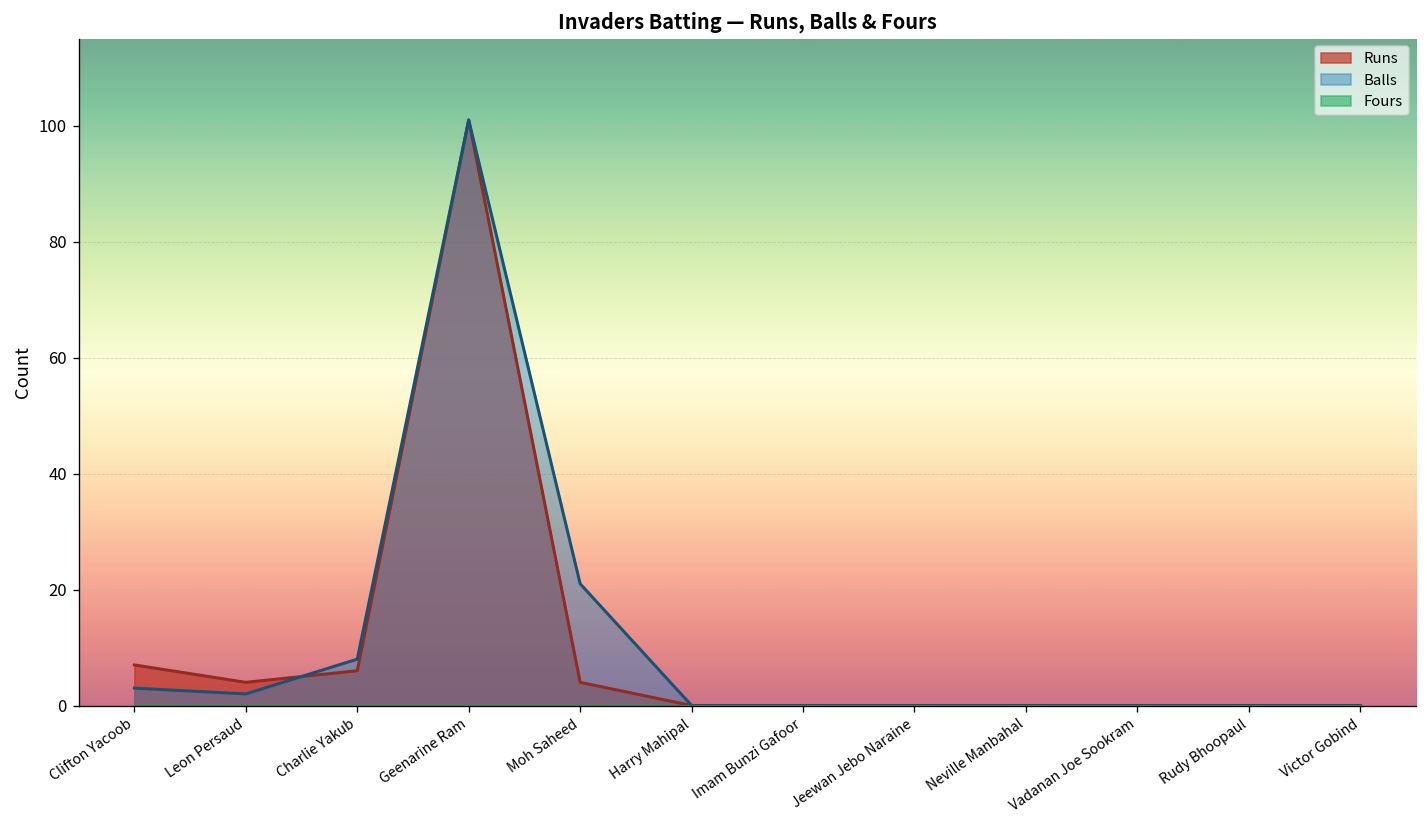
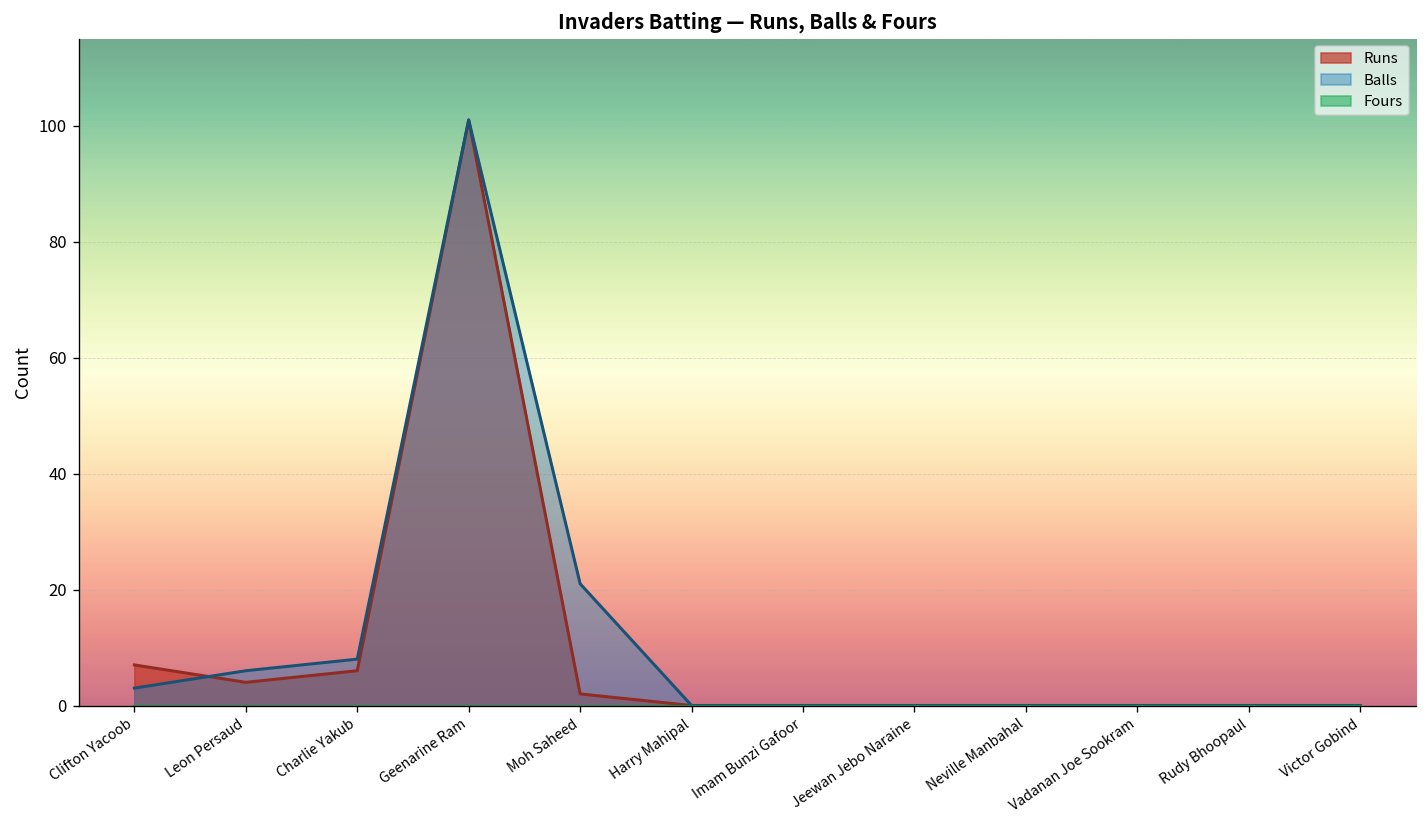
  {
    "Runs": {
      "Clifton Yacoob": 7,
      "Leon Persaud": 4,
      "Charlie Yakub": 6,
-     "Moh Saheed": 4
+     "Moh Saheed": 2
    },
    "Balls": {
      "Clifton Yacoob": 3,
-     "Leon Persaud": 2,
+     "Leon Persaud": 6,
      "Charlie Yakub": 8,
      "Moh Saheed": 21
    },
    "Fours": {
      "Clifton Yacoob": 0,
      "Leon Persaud": 0,
      "Charlie Yakub": 0,
      "Geenarine Ram": 0,
      "Moh Saheed": 0
    }
  }
